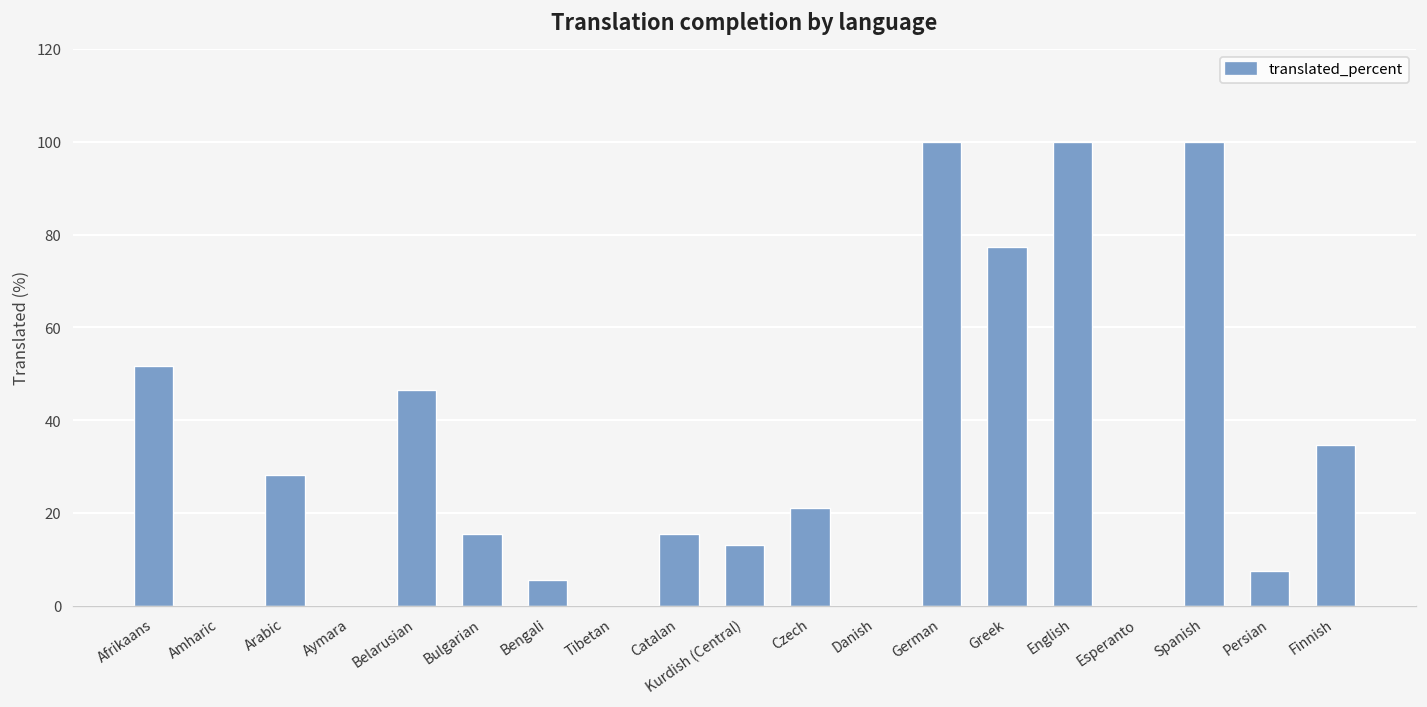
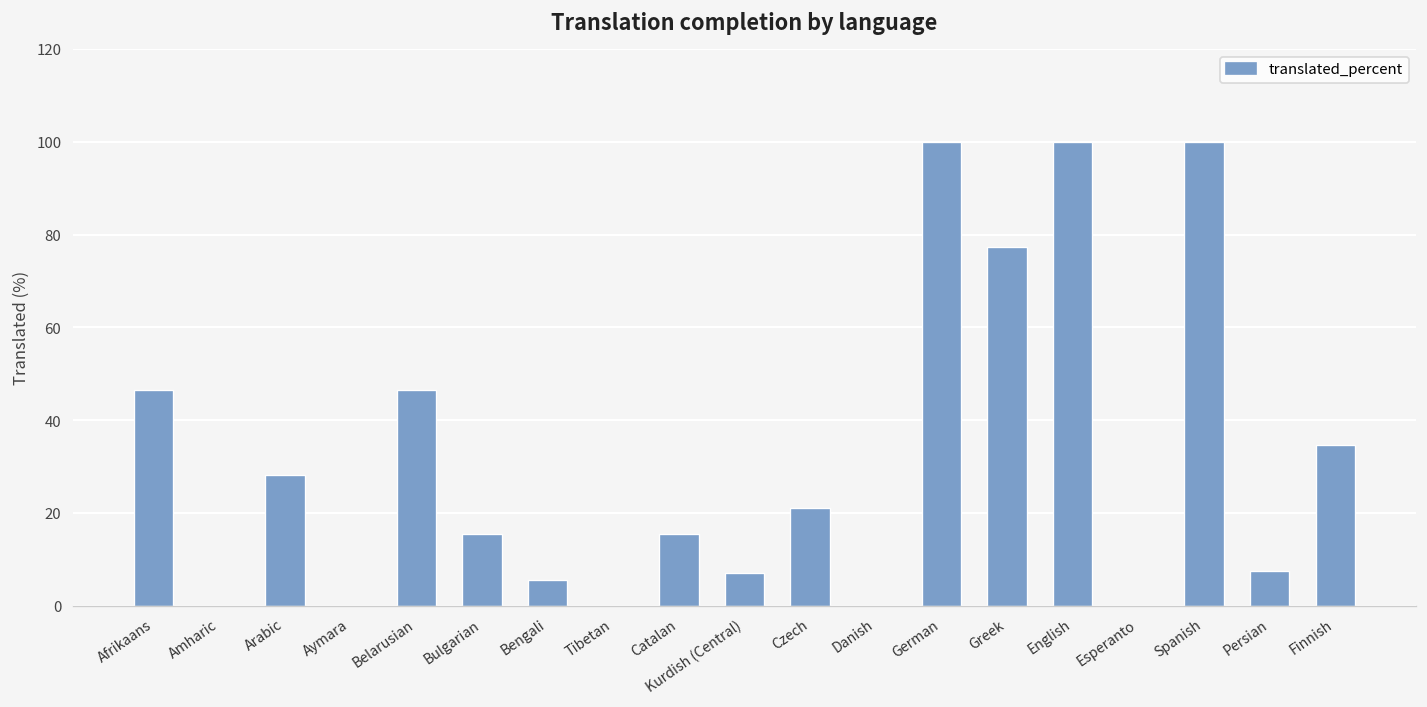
  {
-   "Afrikaans": 52,
+   "Afrikaans": 46,
    "Amharic": 0,
    "Arabic": 28,
    "Aymara": 0,
    "Belarusian": 46,
    "Bulgarian": 15,
    "Bengali": 6,
    "Tibetan": 0,
    "Catalan": 16,
-   "Kurdish (Central)": 13,
+   "Kurdish (Central)": 7,
    "Czech": 21,
    "Danish": 0,
    "German": 100,
    "Greek": 77,
    "English": 100,
    "Esperanto": 0,
    "Spanish": 100,
    "Persian": 8,
    "Finnish": 35
  }
